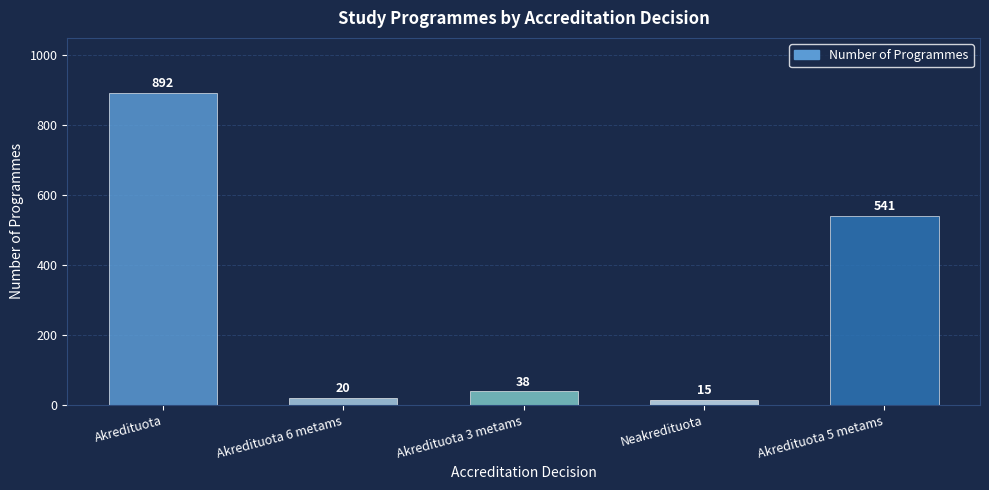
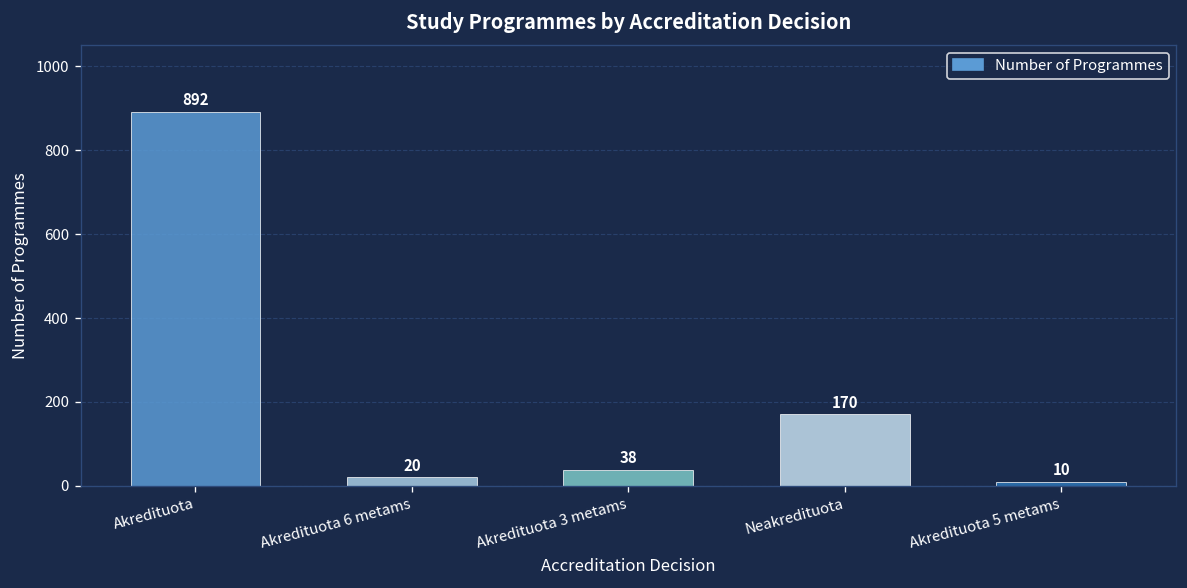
  {
    "Akredituota": 892,
    "Akredituota 6 metams": 20,
    "Akredituota 3 metams": 38,
-   "Neakredituota": 15,
-   "Akredituota 5 metams": 541
+   "Neakredituota": 170,
+   "Akredituota 5 metams": 10
  }
